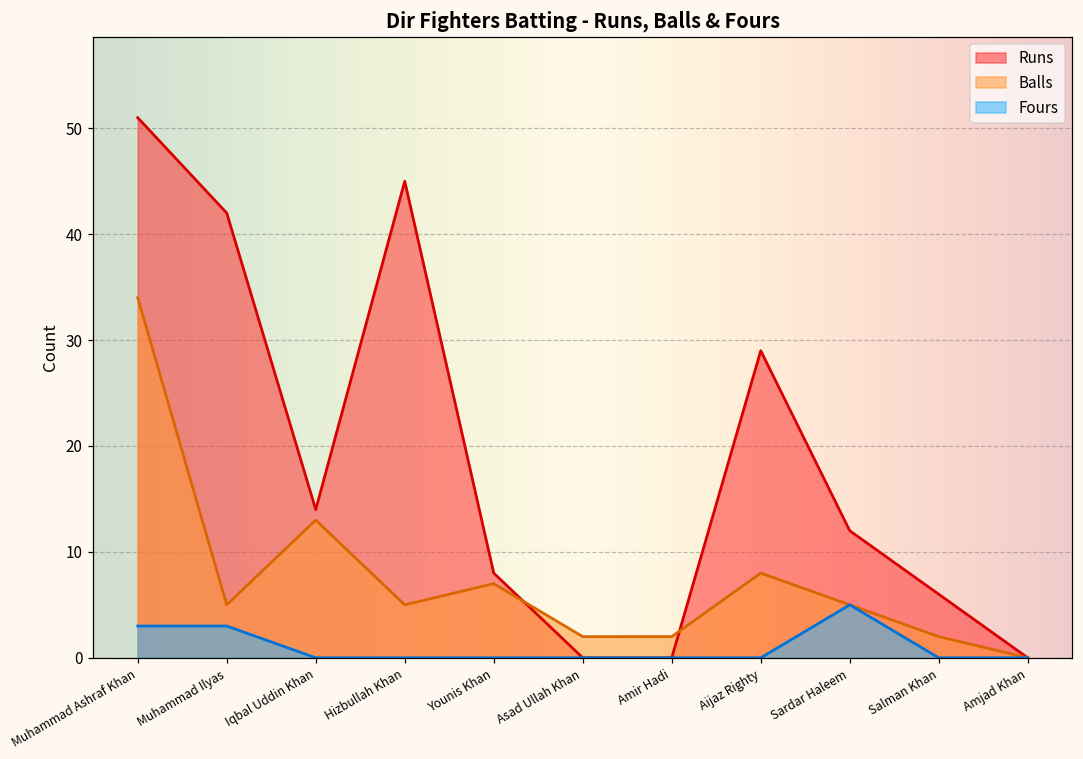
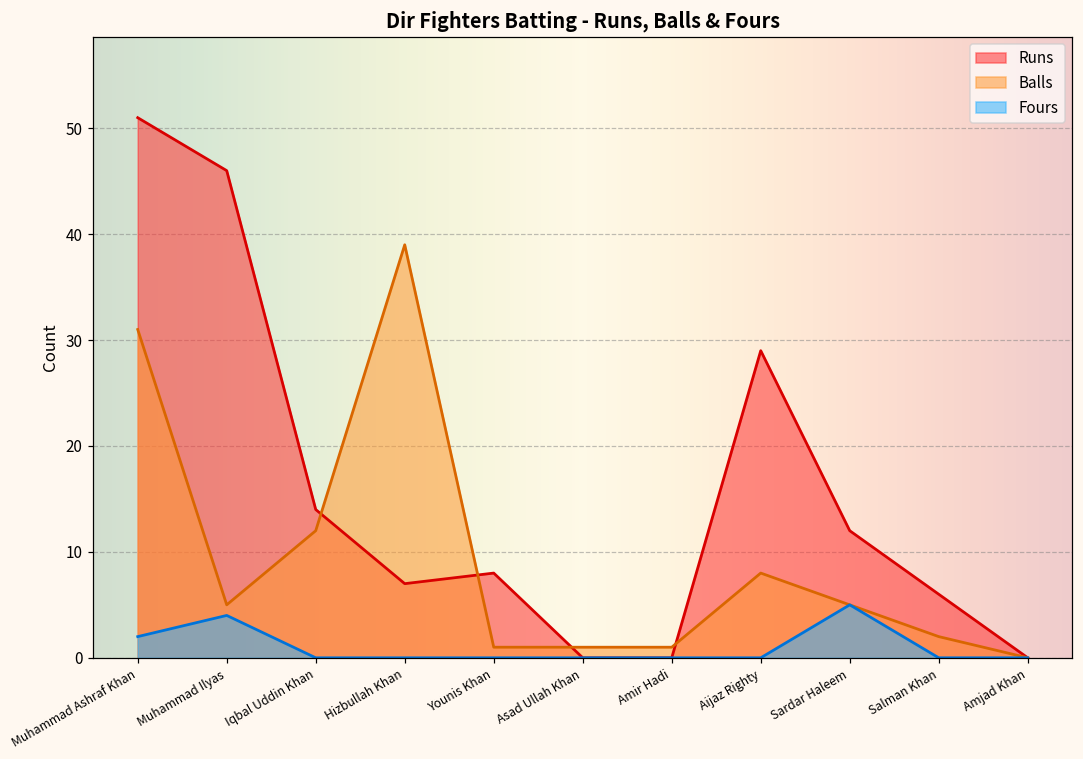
  {
    "Runs": {
      "Muhammad Ashraf Khan": 51,
-     "Muhammad Ilyas": 42,
+     "Muhammad Ilyas": 46,
      "Iqbal Uddin Khan": 14,
-     "Hizbullah Khan": 45,
+     "Hizbullah Khan": 7,
      "Younis Khan": 8,
      "Aijaz Righty": 29,
      "Sardar Haleem": 12,
      "Salman Khan": 6
    },
    "Balls": {
-     "Muhammad Ashraf Khan": 34,
+     "Muhammad Ashraf Khan": 31,
      "Muhammad Ilyas": 5,
-     "Iqbal Uddin Khan": 13,
-     "Hizbullah Khan": 5,
-     "Younis Khan": 7,
-     "Asad Ullah Khan": 2,
-     "Amir Hadi": 2,
+     "Iqbal Uddin Khan": 12,
+     "Hizbullah Khan": 39,
+     "Younis Khan": 1,
+     "Asad Ullah Khan": 1,
+     "Amir Hadi": 1,
      "Aijaz Righty": 8,
      "Salman Khan": 2
    },
    "Fours": {
-     "Muhammad Ashraf Khan": 3,
-     "Muhammad Ilyas": 3,
+     "Muhammad Ashraf Khan": 2,
+     "Muhammad Ilyas": 4,
      "Iqbal Uddin Khan": 0,
      "Hizbullah Khan": 0,
      "Younis Khan": 0,
      "Aijaz Righty": 0,
      "Salman Khan": 0
    }
  }
